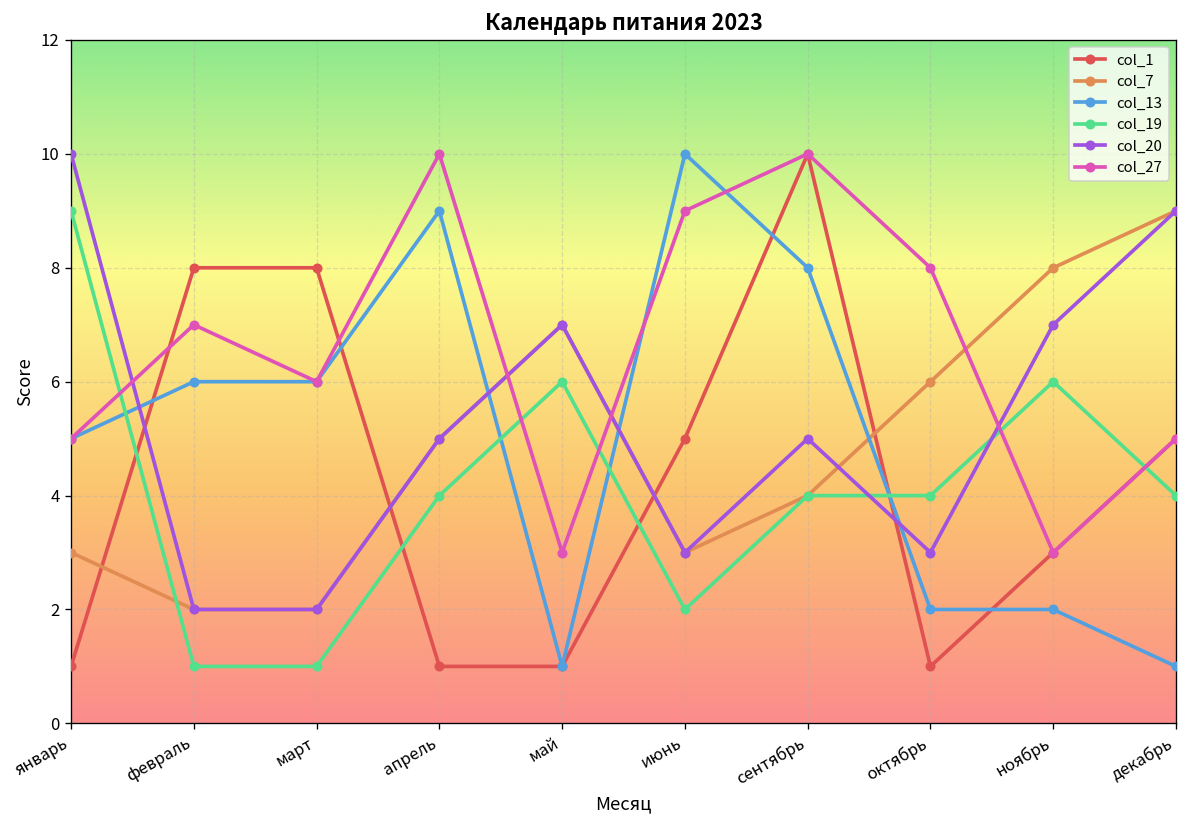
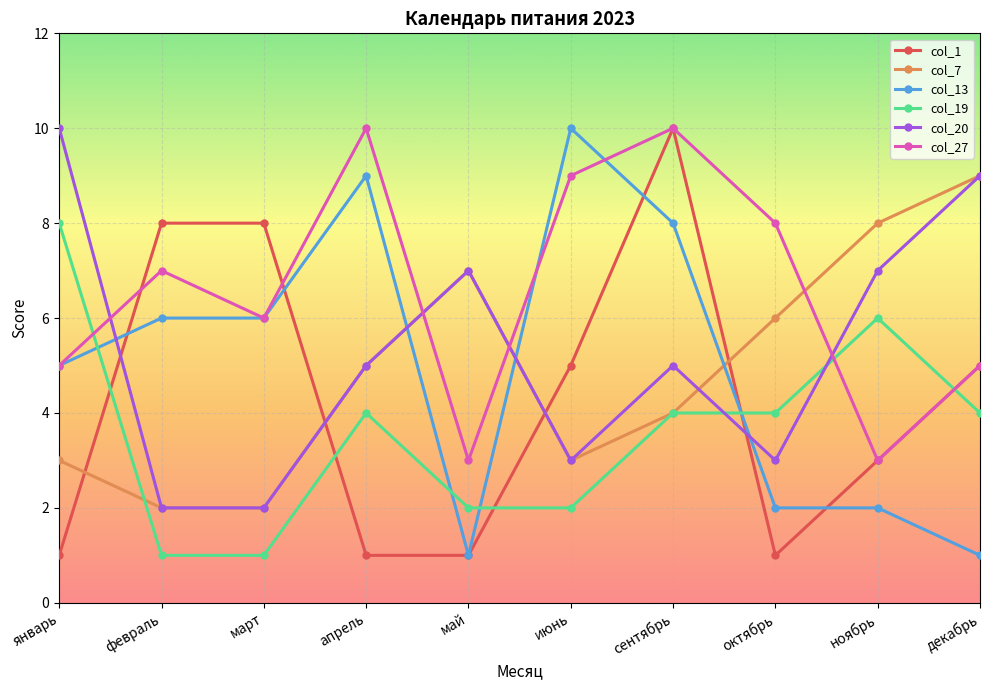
  {
    "col_13": {
      "февраль": 6,
      "апрель": 9,
      "июнь": 10,
      "сентябрь": 8,
      "октябрь": 2,
      "ноябрь": 2,
      "декабрь": 1
    },
    "col_19": {
-     "январь": 9,
+     "январь": 8,
      "февраль": 1,
      "март": 1,
      "апрель": 4,
-     "май": 6,
+     "май": 2,
      "июнь": 2,
      "октябрь": 4,
      "ноябрь": 6,
      "декабрь": 4
    },
    "col_20": {
      "январь": 10,
      "сентябрь": 5,
      "октябрь": 3,
      "ноябрь": 7
    },
    "col_27": {
      "февраль": 7,
      "апрель": 10,
      "май": 3,
      "июнь": 9,
      "октябрь": 8
    }
  }
